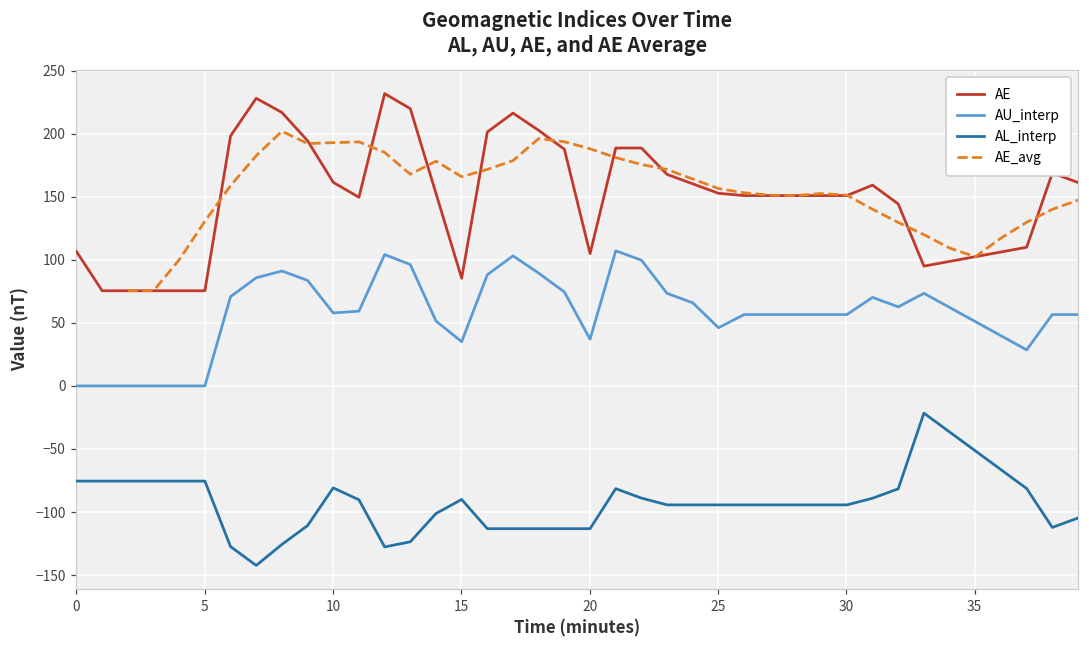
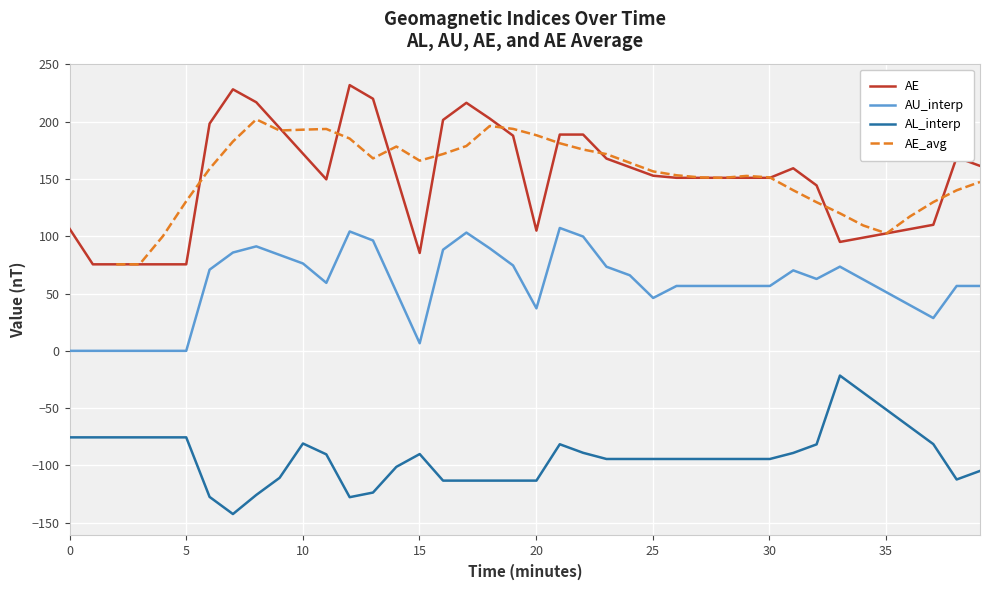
  {
    "AE": {
      "0": 107,
      "5": 75,
-     "10": 161,
+     "10": 172,
      "15": 85,
      "20": 105,
      "25": 153
    },
    "AU_interp": {
      "0": 0,
      "5": 0,
-     "10": 58,
-     "15": 35,
+     "10": 76,
+     "15": 7,
      "20": 37,
      "25": 46
    },
    "AL_interp": {
      "0": -75,
      "5": -75,
      "10": -81,
      "15": -90,
      "20": -113,
      "25": -94
    },
    "AE_avg": {
      "5": 131,
      "10": 193,
      "15": 166,
      "20": 188,
      "25": 157
    }
  }
